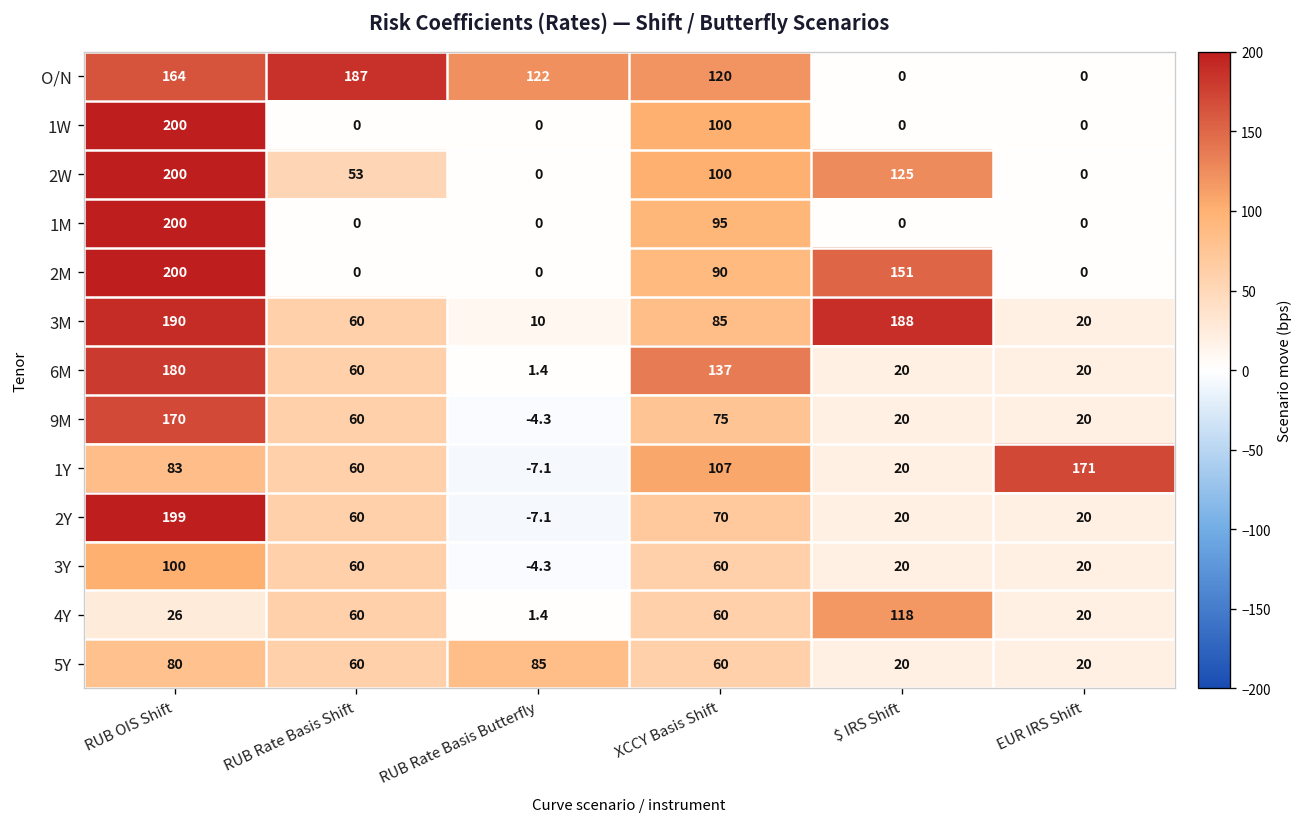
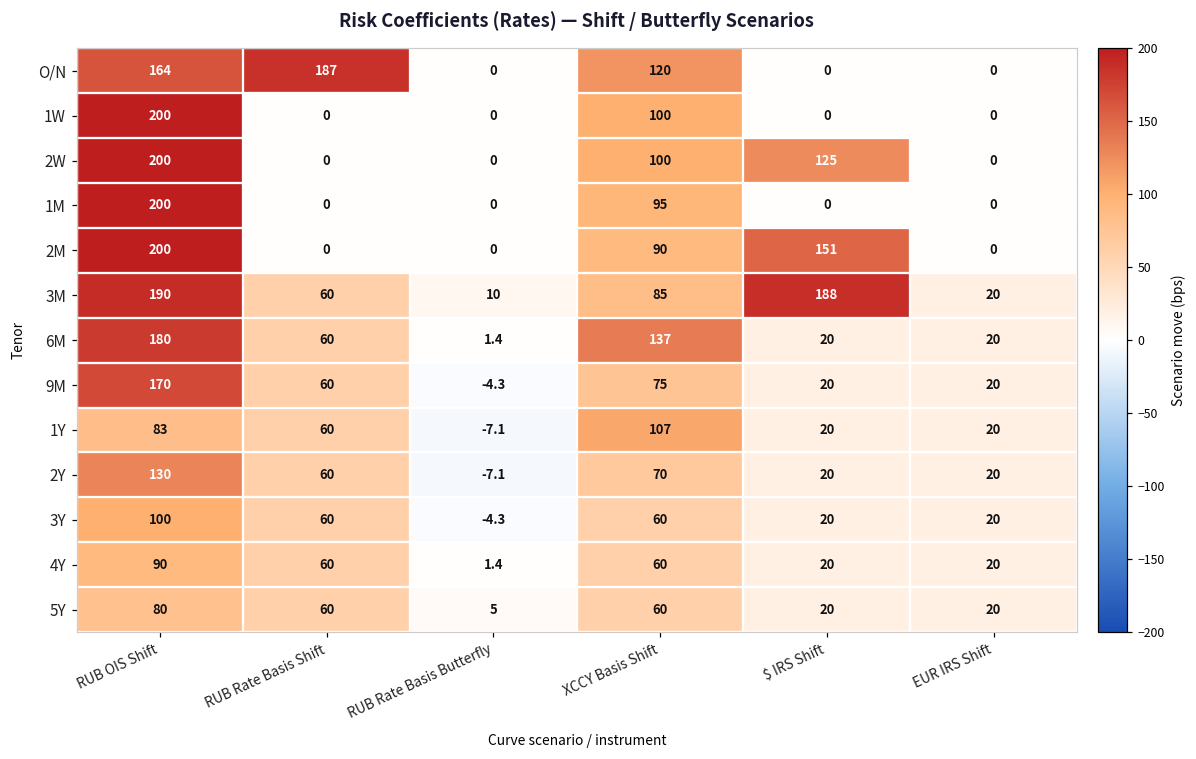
  {
    "O/N": {
      "RUB OIS Shift": 164,
      "RUB Rate Basis Shift": 187,
-     "RUB Rate Basis Butterfly": 122,
+     "RUB Rate Basis Butterfly": 0,
      "XCCY Basis Shift": 120,
      "$ IRS Shift": 0,
      "EUR IRS Shift": 0
    },
    "1W": {
      "RUB OIS Shift": 200,
      "RUB Rate Basis Shift": 0,
      "RUB Rate Basis Butterfly": 0,
      "XCCY Basis Shift": 100,
      "$ IRS Shift": 0,
      "EUR IRS Shift": 0
    },
    "2W": {
      "RUB OIS Shift": 200,
-     "RUB Rate Basis Shift": 53,
+     "RUB Rate Basis Shift": 0,
      "RUB Rate Basis Butterfly": 0,
      "XCCY Basis Shift": 100,
      "$ IRS Shift": 125,
      "EUR IRS Shift": 0
    },
    "1M": {
      "RUB OIS Shift": 200,
      "RUB Rate Basis Shift": 0,
      "RUB Rate Basis Butterfly": 0,
      "XCCY Basis Shift": 95,
      "$ IRS Shift": 0,
      "EUR IRS Shift": 0
    },
    "2M": {
      "RUB OIS Shift": 200,
      "RUB Rate Basis Shift": 0,
      "RUB Rate Basis Butterfly": 0,
      "XCCY Basis Shift": 90,
      "$ IRS Shift": 151,
      "EUR IRS Shift": 0
    },
    "3M": {
      "RUB OIS Shift": 190,
      "RUB Rate Basis Shift": 60,
      "RUB Rate Basis Butterfly": 10,
      "XCCY Basis Shift": 85,
      "$ IRS Shift": 188,
      "EUR IRS Shift": 20
    },
    "6M": {
      "RUB OIS Shift": 180,
      "RUB Rate Basis Shift": 60,
      "RUB Rate Basis Butterfly": 1.4,
      "XCCY Basis Shift": 137,
      "$ IRS Shift": 20,
      "EUR IRS Shift": 20
    },
    "9M": {
      "RUB OIS Shift": 170,
      "RUB Rate Basis Shift": 60,
      "RUB Rate Basis Butterfly": -4.3,
      "XCCY Basis Shift": 75,
      "$ IRS Shift": 20,
      "EUR IRS Shift": 20
    },
    "1Y": {
      "RUB OIS Shift": 83,
      "RUB Rate Basis Shift": 60,
      "RUB Rate Basis Butterfly": -7.1,
      "XCCY Basis Shift": 107,
      "$ IRS Shift": 20,
-     "EUR IRS Shift": 171
+     "EUR IRS Shift": 20
    },
    "2Y": {
-     "RUB OIS Shift": 199,
+     "RUB OIS Shift": 130,
      "RUB Rate Basis Shift": 60,
      "RUB Rate Basis Butterfly": -7.1,
      "XCCY Basis Shift": 70,
      "$ IRS Shift": 20,
      "EUR IRS Shift": 20
    },
    "3Y": {
      "RUB OIS Shift": 100,
      "RUB Rate Basis Shift": 60,
      "RUB Rate Basis Butterfly": -4.3,
      "XCCY Basis Shift": 60,
      "$ IRS Shift": 20,
      "EUR IRS Shift": 20
    },
    "4Y": {
-     "RUB OIS Shift": 26,
+     "RUB OIS Shift": 90,
      "RUB Rate Basis Shift": 60,
      "RUB Rate Basis Butterfly": 1.4,
      "XCCY Basis Shift": 60,
-     "$ IRS Shift": 118,
+     "$ IRS Shift": 20,
      "EUR IRS Shift": 20
    },
    "5Y": {
      "RUB OIS Shift": 80,
      "RUB Rate Basis Shift": 60,
-     "RUB Rate Basis Butterfly": 85,
+     "RUB Rate Basis Butterfly": 5,
      "XCCY Basis Shift": 60,
      "$ IRS Shift": 20,
      "EUR IRS Shift": 20
    }
  }
